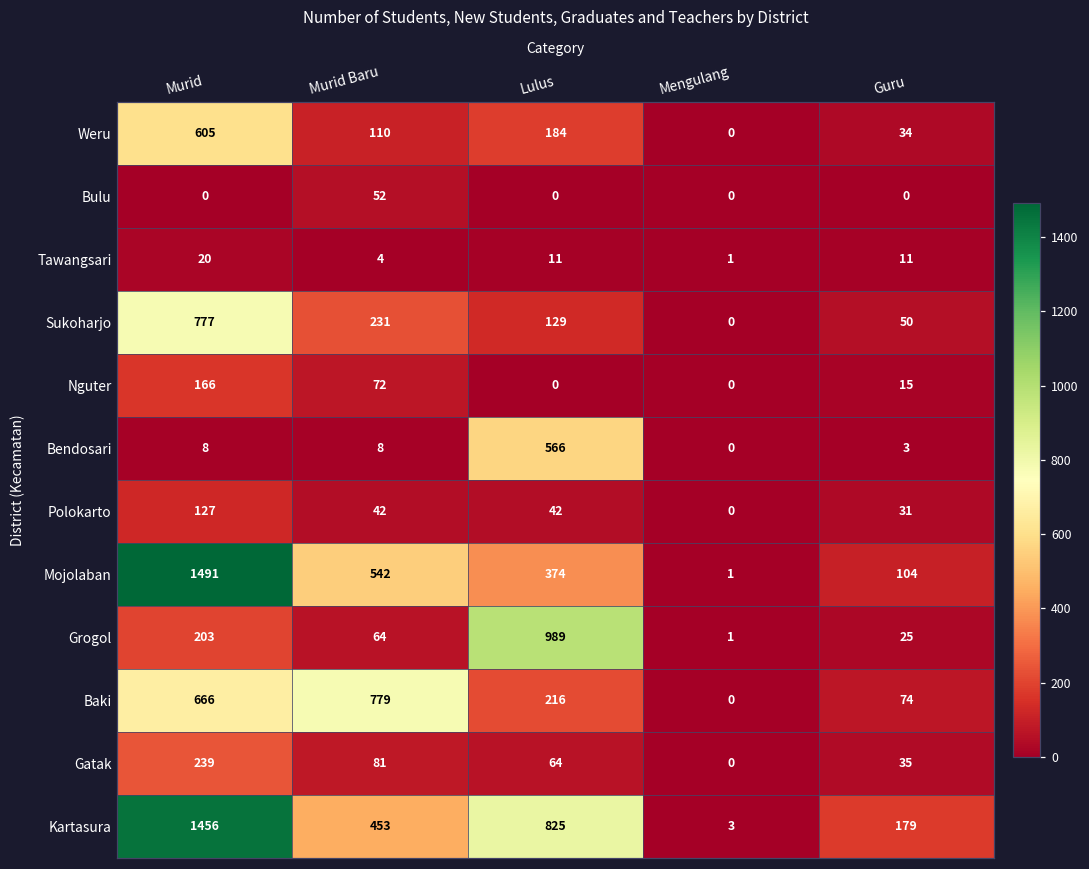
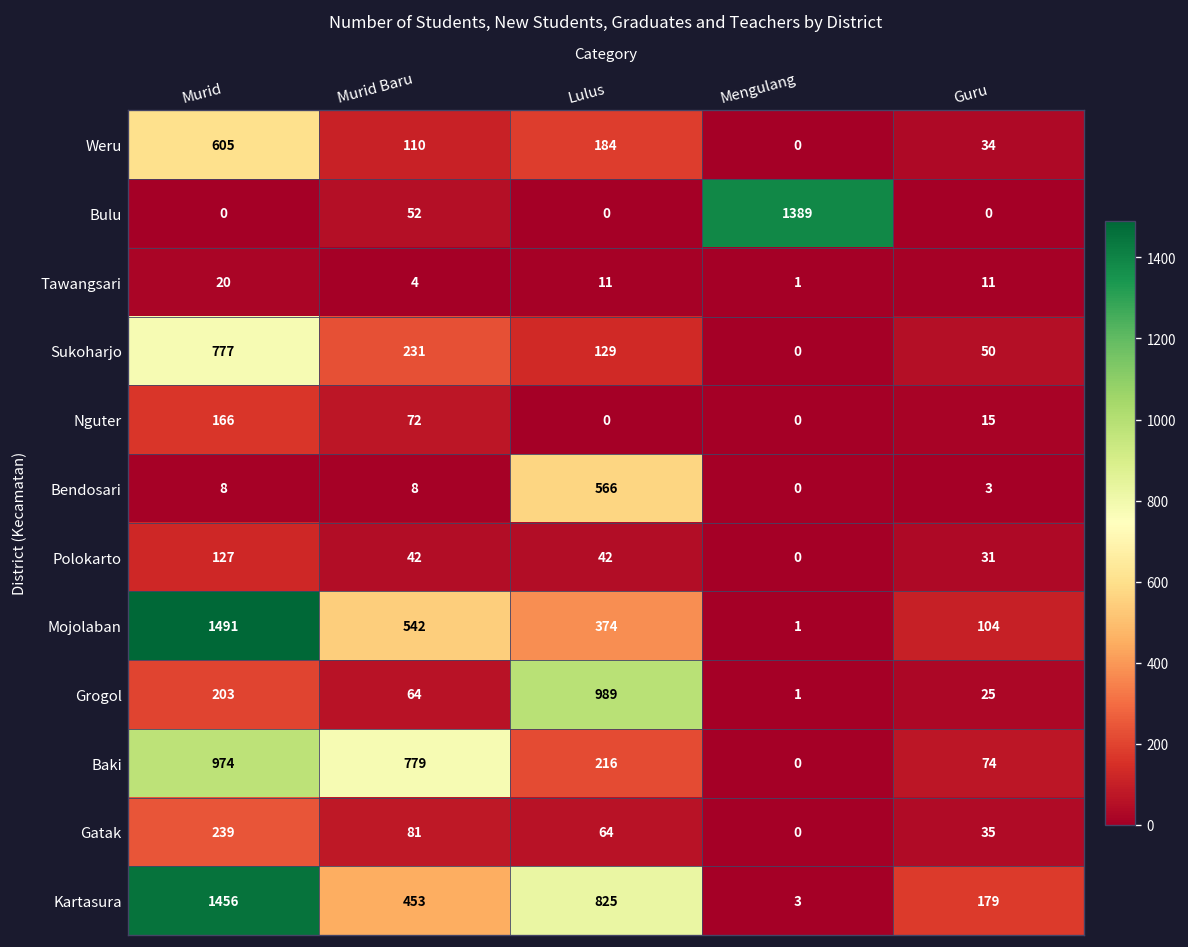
  {
    "Weru": {
      "Murid": 605,
      "Murid Baru": 110,
      "Lulus": 184,
      "Mengulang": 0,
      "Guru": 34
    },
    "Bulu": {
      "Murid": 0,
      "Murid Baru": 52,
      "Lulus": 0,
-     "Mengulang": 0,
+     "Mengulang": 1389,
      "Guru": 0
    },
    "Tawangsari": {
      "Murid": 20,
      "Murid Baru": 4,
      "Lulus": 11,
      "Mengulang": 1,
      "Guru": 11
    },
    "Sukoharjo": {
      "Murid": 777,
      "Murid Baru": 231,
      "Lulus": 129,
      "Mengulang": 0,
      "Guru": 50
    },
    "Nguter": {
      "Murid": 166,
      "Murid Baru": 72,
      "Lulus": 0,
      "Mengulang": 0,
      "Guru": 15
    },
    "Bendosari": {
      "Murid": 8,
      "Murid Baru": 8,
      "Lulus": 566,
      "Mengulang": 0,
      "Guru": 3
    },
    "Polokarto": {
      "Murid": 127,
      "Murid Baru": 42,
      "Lulus": 42,
      "Mengulang": 0,
      "Guru": 31
    },
    "Mojolaban": {
      "Murid": 1491,
      "Murid Baru": 542,
      "Lulus": 374,
      "Mengulang": 1,
      "Guru": 104
    },
    "Grogol": {
      "Murid": 203,
      "Murid Baru": 64,
      "Lulus": 989,
      "Mengulang": 1,
      "Guru": 25
    },
    "Baki": {
-     "Murid": 666,
+     "Murid": 974,
      "Murid Baru": 779,
      "Lulus": 216,
      "Mengulang": 0,
      "Guru": 74
    },
    "Gatak": {
      "Murid": 239,
      "Murid Baru": 81,
      "Lulus": 64,
      "Mengulang": 0,
      "Guru": 35
    },
    "Kartasura": {
      "Murid": 1456,
      "Murid Baru": 453,
      "Lulus": 825,
      "Mengulang": 3,
      "Guru": 179
    }
  }
